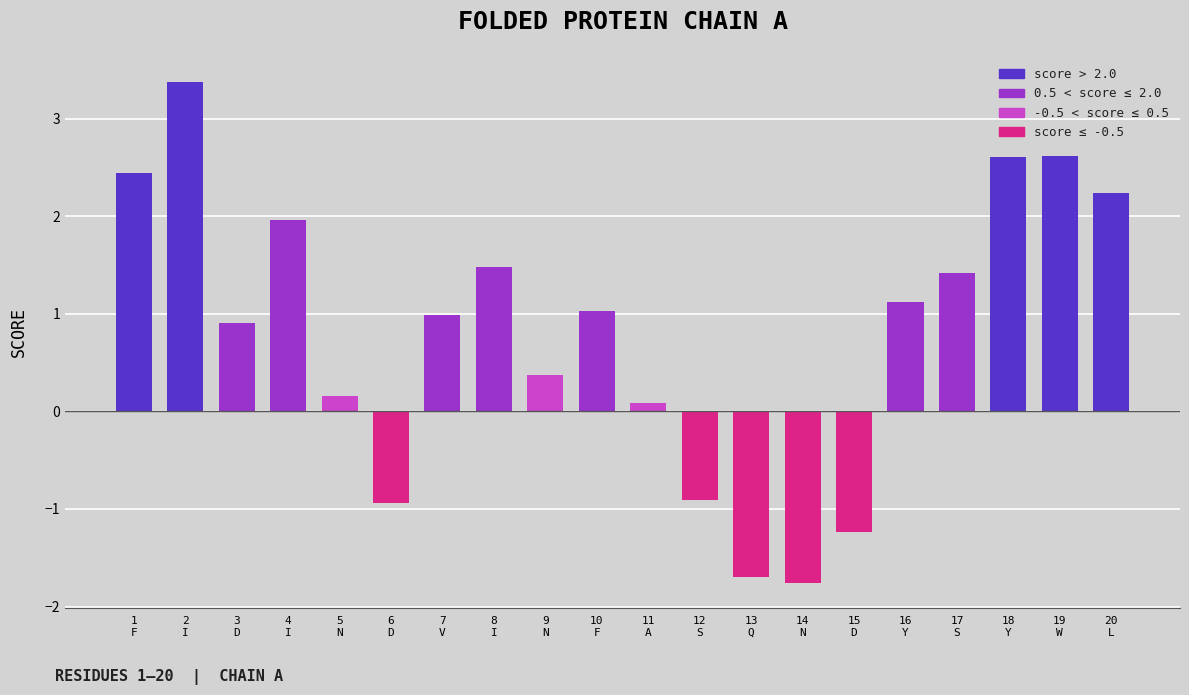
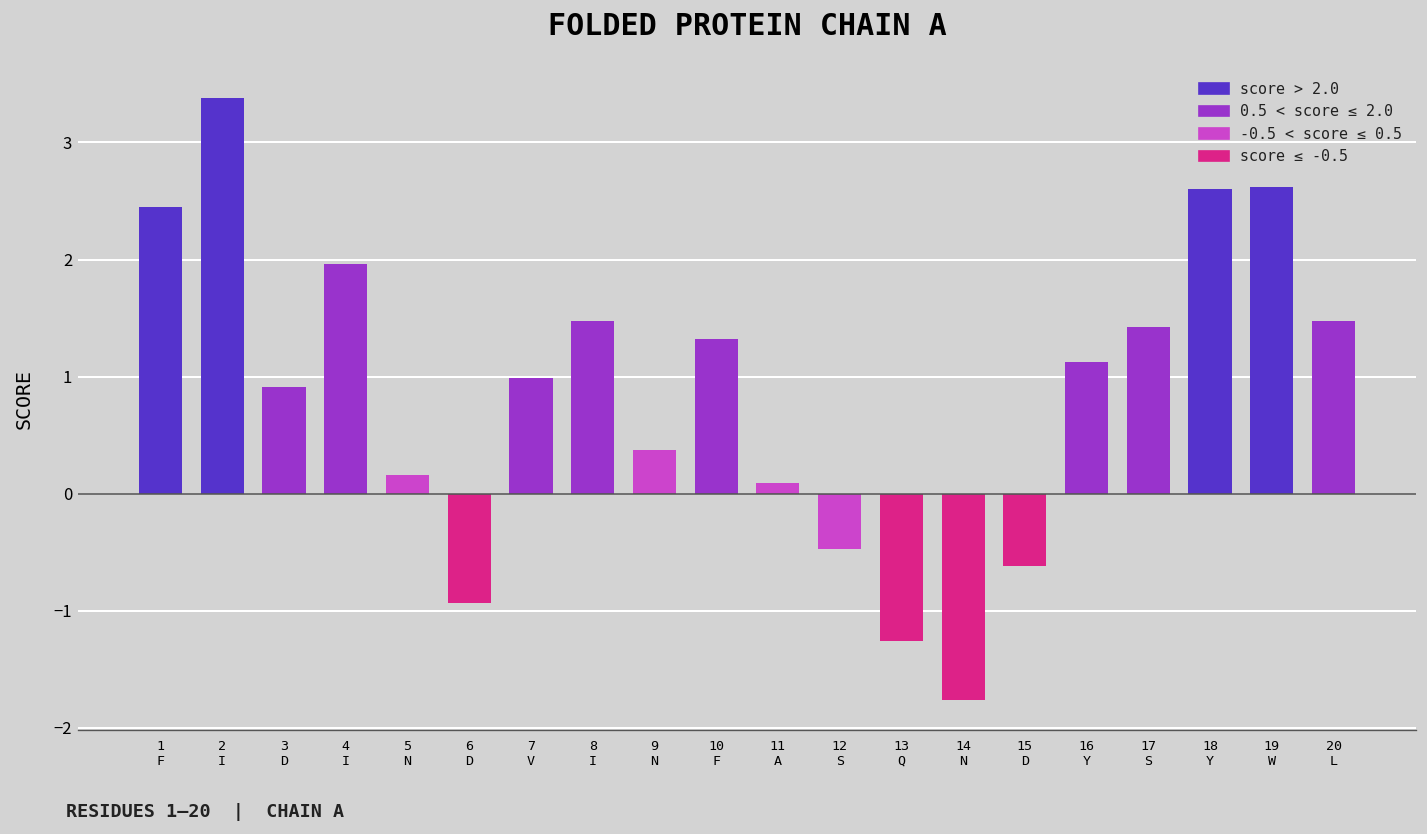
  {
    "1 F": 2.4,
    "2 I": 3.4,
    "3 D": 0.9,
    "4 I": 2.0,
    "5 N": 0.2,
    "6 D": -0.9,
    "7 V": 1.0,
    "8 I": 1.5,
    "9 N": 0.4,
-   "10 F": 1.0,
+   "10 F": 1.3,
    "11 A": 0.1,
-   "12 S": -0.9,
-   "13 Q": -1.7,
+   "12 S": -0.5,
+   "13 Q": -1.3,
    "14 N": -1.8,
-   "15 D": -1.2,
+   "15 D": -0.6,
    "16 Y": 1.1,
    "17 S": 1.4,
    "18 Y": 2.6,
    "19 W": 2.6,
-   "20 L": 2.2
+   "20 L": 1.5
  }
